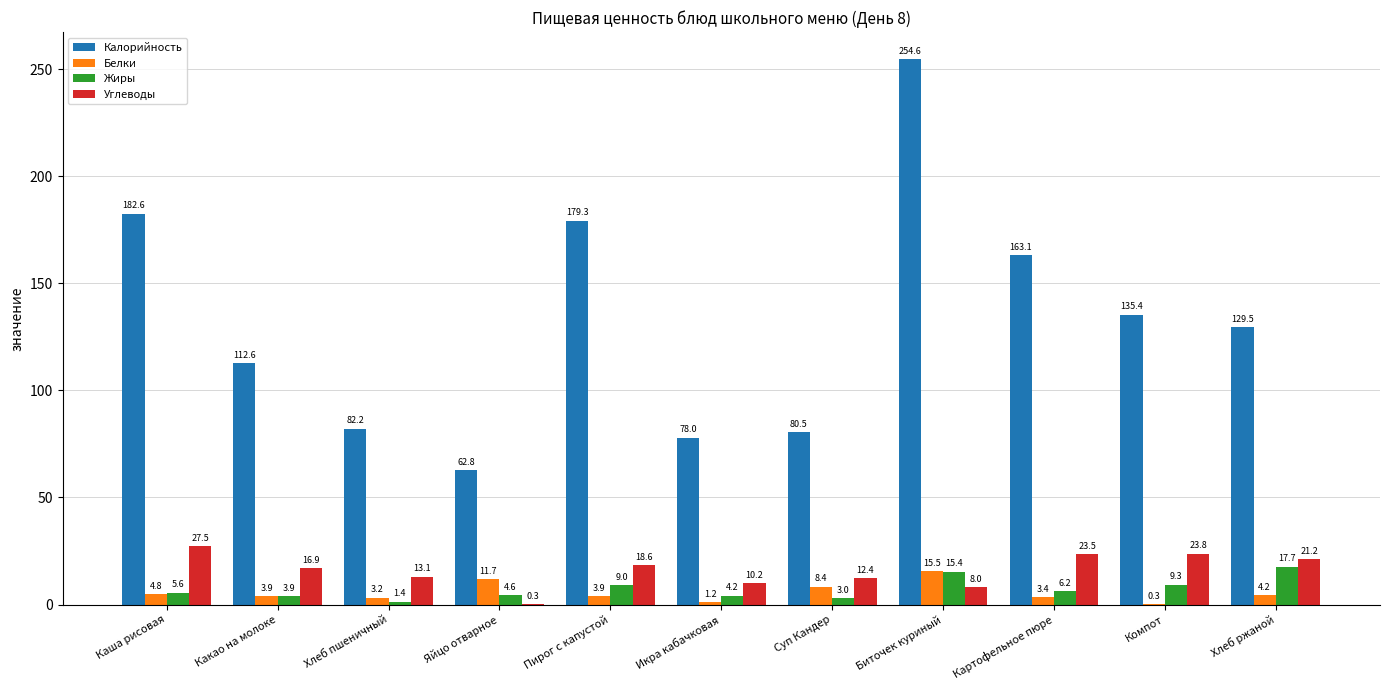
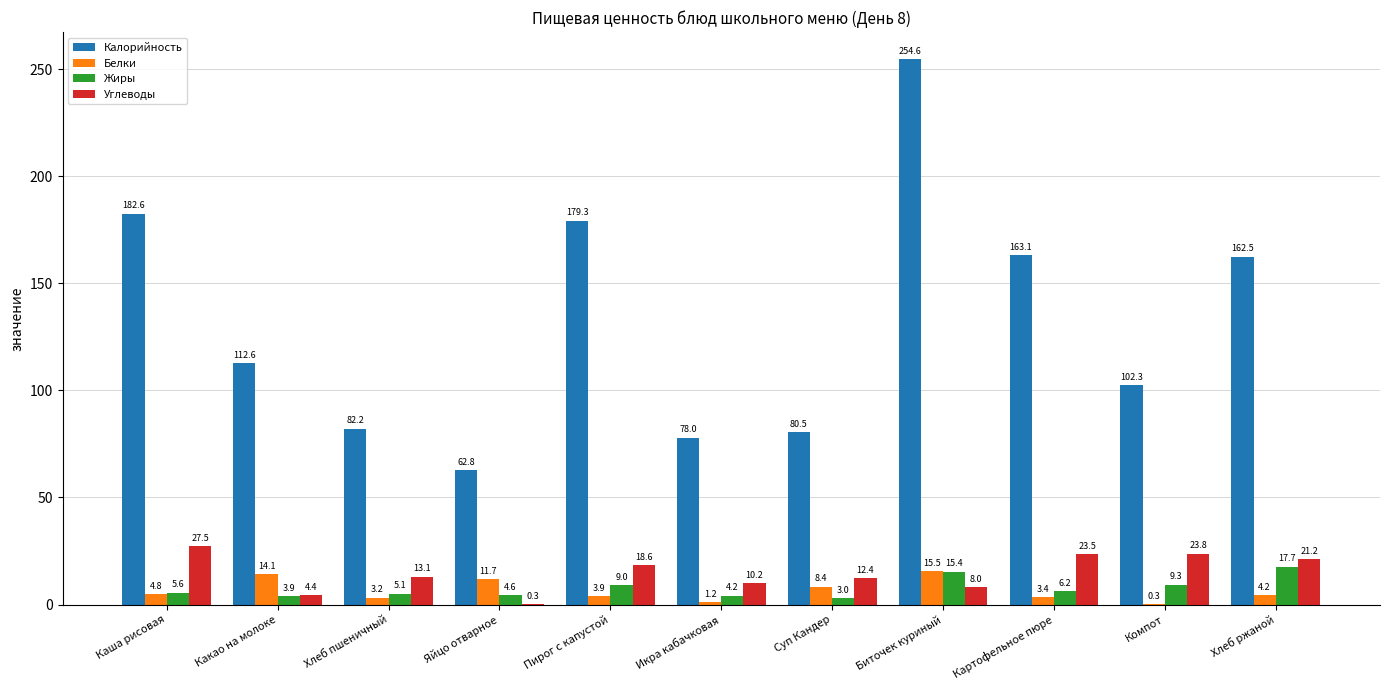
  {
    "Калорийность": {
      "Каша рисовая": 182.6,
      "Какао на молоке": 112.6,
      "Хлеб пшеничный": 82.2,
      "Яйцо отварное": 62.8,
      "Пирог с капустой": 179.3,
      "Икра кабачковая": 78.0,
      "Суп Кандер": 80.5,
      "Биточек куриный": 254.6,
      "Картофельное пюре": 163.1,
-     "Компот": 135.4,
-     "Хлеб ржаной": 129.5
+     "Компот": 102.3,
+     "Хлеб ржаной": 162.5
    },
    "Белки": {
      "Каша рисовая": 4.8,
-     "Какао на молоке": 3.9,
+     "Какао на молоке": 14.1,
      "Хлеб пшеничный": 3.2,
      "Яйцо отварное": 11.7,
      "Пирог с капустой": 3.9,
      "Икра кабачковая": 1.2,
      "Суп Кандер": 8.4,
      "Биточек куриный": 15.5,
      "Картофельное пюре": 3.4,
      "Компот": 0.3,
      "Хлеб ржаной": 4.2
    },
    "Жиры": {
      "Каша рисовая": 5.6,
      "Какао на молоке": 3.9,
-     "Хлеб пшеничный": 1.4,
+     "Хлеб пшеничный": 5.1,
      "Яйцо отварное": 4.6,
      "Пирог с капустой": 9.0,
      "Икра кабачковая": 4.2,
      "Суп Кандер": 3.0,
      "Биточек куриный": 15.4,
      "Картофельное пюре": 6.2,
      "Компот": 9.3,
      "Хлеб ржаной": 17.7
    },
    "Углеводы": {
      "Каша рисовая": 27.5,
-     "Какао на молоке": 16.9,
+     "Какао на молоке": 4.4,
      "Хлеб пшеничный": 13.1,
      "Яйцо отварное": 0.3,
      "Пирог с капустой": 18.6,
      "Икра кабачковая": 10.2,
      "Суп Кандер": 12.4,
      "Биточек куриный": 8.0,
      "Картофельное пюре": 23.5,
      "Компот": 23.8,
      "Хлеб ржаной": 21.2
    }
  }
